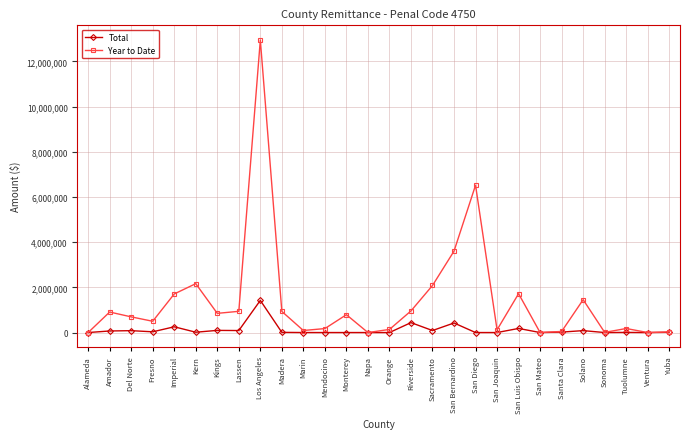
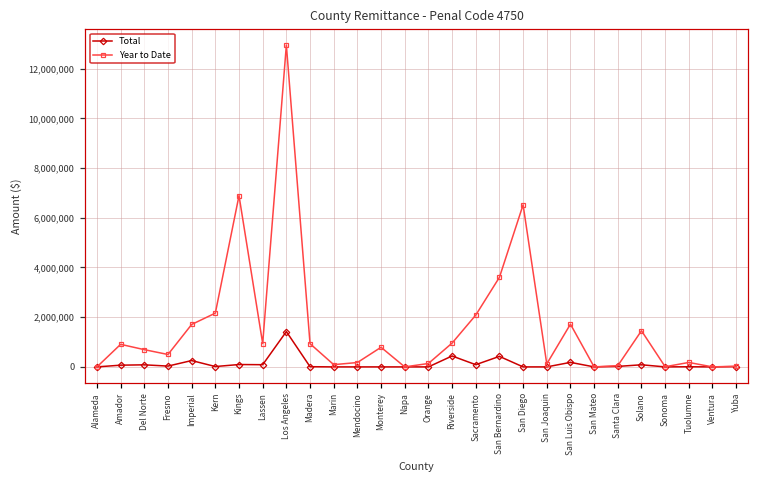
  {
    "Total": {
      "Amador": "100,000",
      "Del Norte": "100,000",
      "Fresno": "0",
      "Imperial": "300,000",
      "Kern": "0",
      "Kings": "100,000",
      "Lassen": "100,000",
      "Los Angeles": "1,400,000",
      "Madera": "0",
      "Mendocino": "0",
      "Monterey": "0",
      "Orange": "0",
      "Riverside": "400,000",
      "Sacramento": "100,000",
      "San Bernardino": "400,000",
      "San Diego": "0",
      "San Joaquin": "0",
      "San Luis Obispo": "200,000",
      "Solano": "100,000",
      "Tuolumne": "0"
    },
    "Year to Date": {
      "Amador": "900,000",
      "Del Norte": "700,000",
      "Fresno": "500,000",
      "Imperial": "1,700,000",
      "Kern": "2,200,000",
-     "Kings": "800,000",
+     "Kings": "6,900,000",
      "Lassen": "900,000",
      "Los Angeles": "12,900,000",
      "Madera": "900,000",
      "Mendocino": "200,000",
      "Monterey": "800,000",
      "Orange": "100,000",
      "Riverside": "1,000,000",
      "Sacramento": "2,100,000",
      "San Bernardino": "3,600,000",
      "San Diego": "6,500,000",
      "San Joaquin": "100,000",
      "San Luis Obispo": "1,700,000",
      "Solano": "1,500,000",
      "Tuolumne": "200,000"
    }
  }
